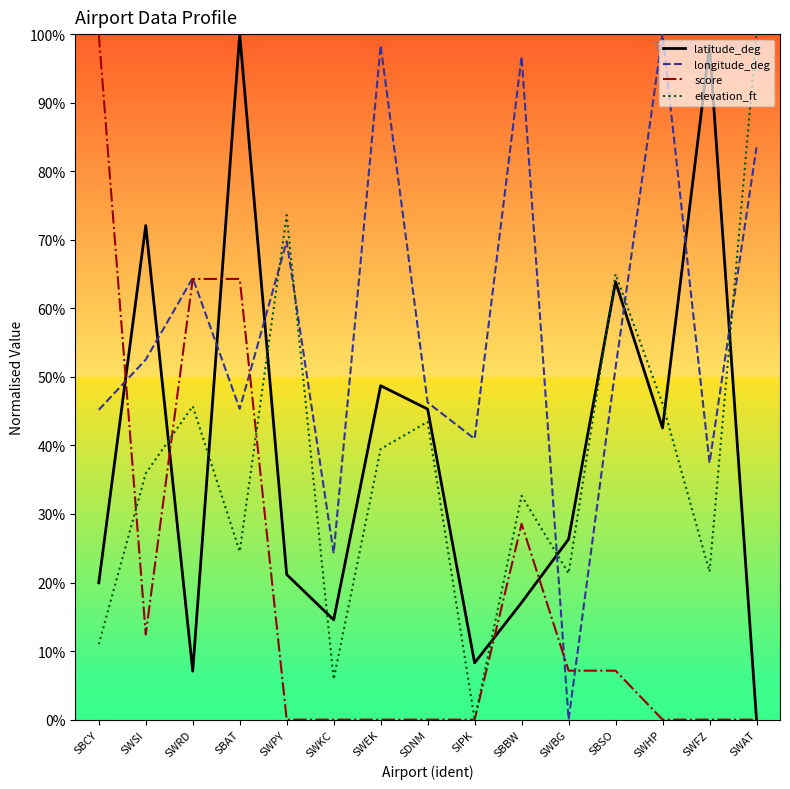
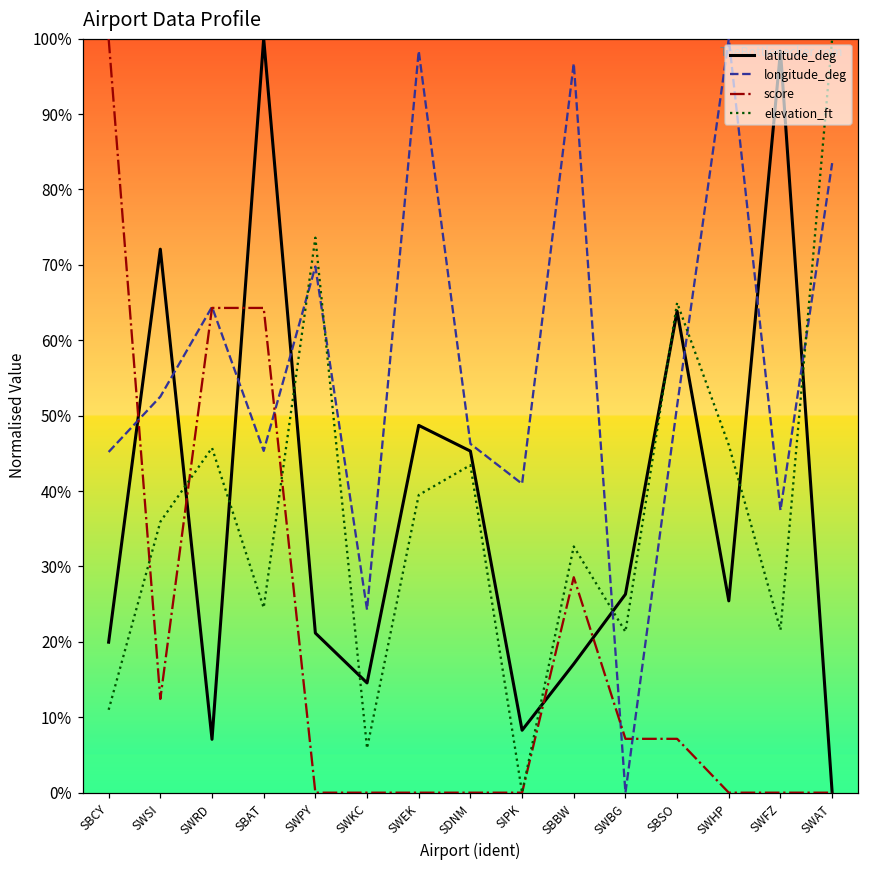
  {
    "latitude_deg": {
      "SBCY": "20%",
      "SWSI": "72%",
      "SWRD": "7%",
      "SBAT": "100%",
      "SWPY": "21%",
      "SWKC": "15%",
      "SWEK": "49%",
      "SDNM": "45%",
      "SIPK": "8%",
      "SBBW": "17%",
      "SWBG": "26%",
      "SBSO": "64%",
-     "SWHP": "43%"
+     "SWHP": "25%"
    },
    "longitude_deg": {
      "SBCY": "45%",
      "SWSI": "53%",
      "SBAT": "45%",
      "SWPY": "70%",
      "SWKC": "24%",
      "SWEK": "98%",
      "SDNM": "46%",
      "SIPK": "41%",
      "SBBW": "97%",
      "SBSO": "51%",
      "SWHP": "100%",
      "SWFZ": "37%",
      "SWAT": "83%"
    },
    "score": {
      "SBCY": "100%",
      "SWSI": "12%",
      "SBAT": "64%",
      "SBBW": "29%",
      "SWBG": "7%",
      "SBSO": "7%"
    },
    "elevation_ft": {
      "SBCY": "11%",
      "SWSI": "36%",
      "SWRD": "46%",
      "SBAT": "25%",
      "SWPY": "74%",
      "SWKC": "6%",
      "SWEK": "39%",
      "SDNM": "43%",
      "SBBW": "33%",
      "SWBG": "21%",
      "SBSO": "65%",
      "SWHP": "46%",
      "SWFZ": "22%",
      "SWAT": "100%"
    }
  }
